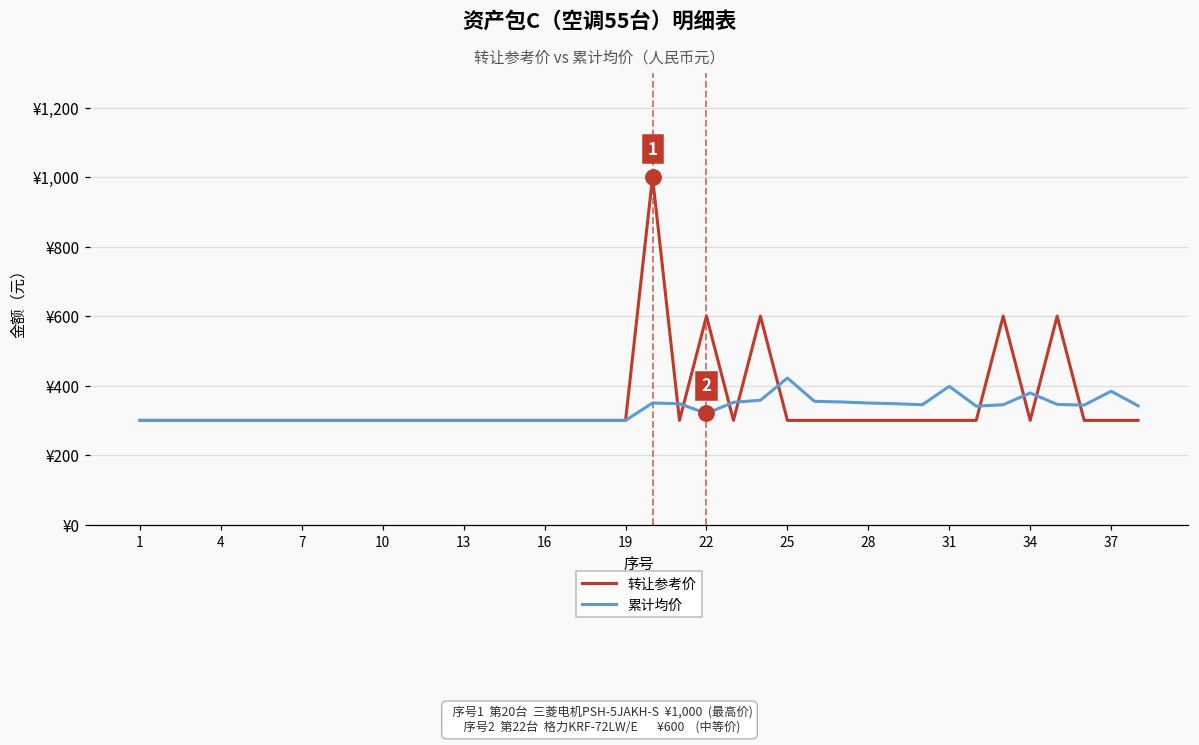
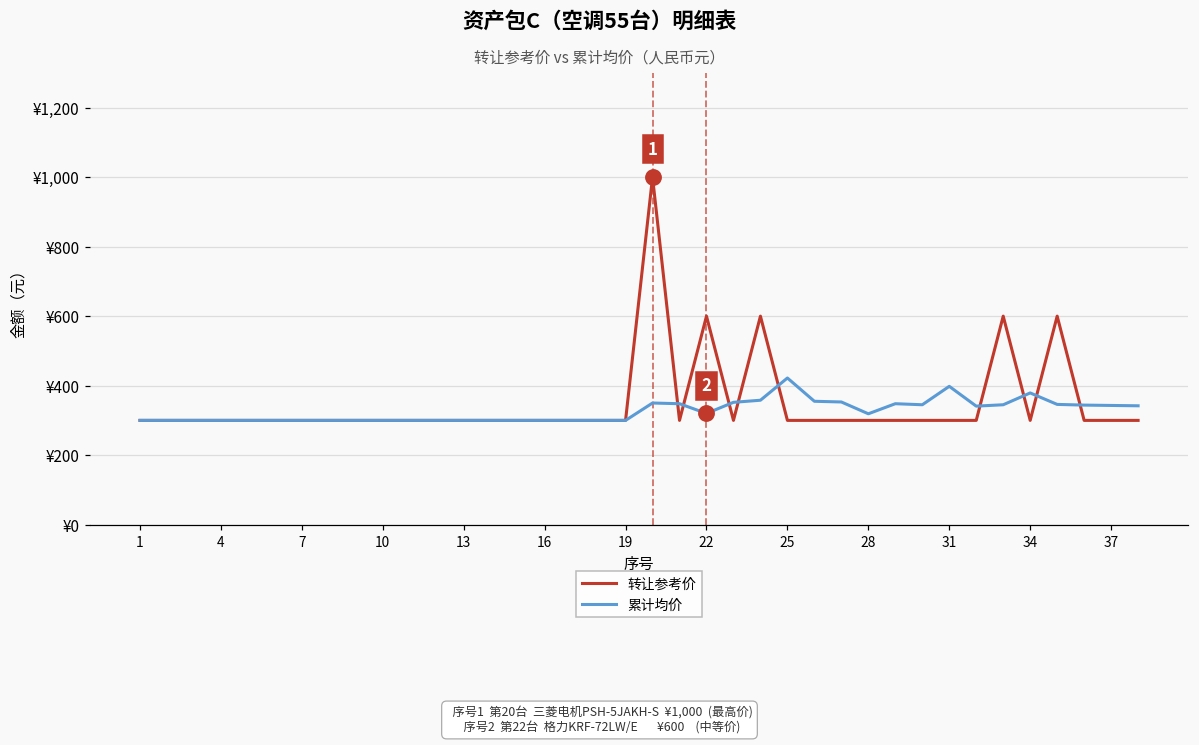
  {
    "累计均价": {
      "25": "¥420",
-     "28": "¥350",
+     "28": "¥320",
      "31": "¥400",
      "34": "¥380",
-     "37": "¥380"
+     "37": "¥340"
    }
  }
